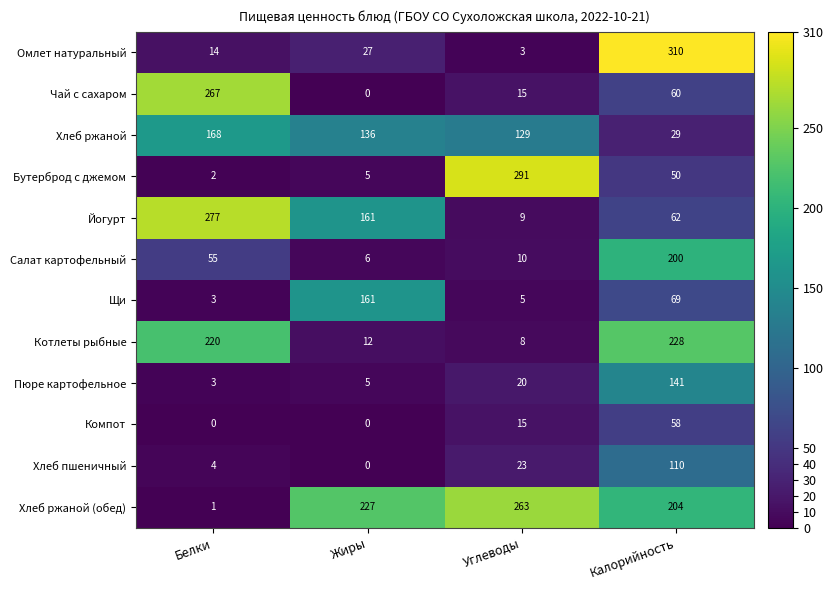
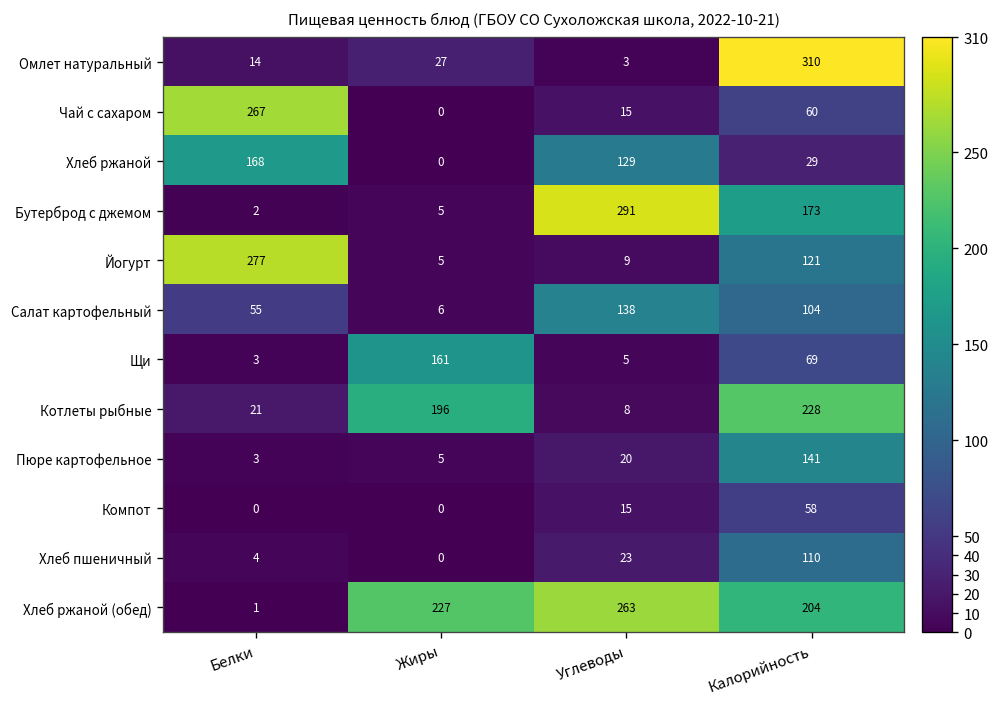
  {
    "Омлет натуральный": {
      "Белки": 14,
      "Жиры": 27,
      "Углеводы": 3,
      "Калорийность": 310
    },
    "Чай с сахаром": {
      "Белки": 267,
      "Жиры": 0,
      "Углеводы": 15,
      "Калорийность": 60
    },
    "Хлеб ржаной": {
      "Белки": 168,
-     "Жиры": 136,
+     "Жиры": 0,
      "Углеводы": 129,
      "Калорийность": 29
    },
    "Бутерброд с джемом": {
      "Белки": 2,
      "Жиры": 5,
      "Углеводы": 291,
-     "Калорийность": 50
+     "Калорийность": 173
    },
    "Йогурт": {
      "Белки": 277,
-     "Жиры": 161,
+     "Жиры": 5,
      "Углеводы": 9,
-     "Калорийность": 62
+     "Калорийность": 121
    },
    "Салат картофельный": {
      "Белки": 55,
      "Жиры": 6,
-     "Углеводы": 10,
-     "Калорийность": 200
+     "Углеводы": 138,
+     "Калорийность": 104
    },
    "Щи": {
      "Белки": 3,
      "Жиры": 161,
      "Углеводы": 5,
      "Калорийность": 69
    },
    "Котлеты рыбные": {
-     "Белки": 220,
-     "Жиры": 12,
+     "Белки": 21,
+     "Жиры": 196,
      "Углеводы": 8,
      "Калорийность": 228
    },
    "Пюре картофельное": {
      "Белки": 3,
      "Жиры": 5,
      "Углеводы": 20,
      "Калорийность": 141
    },
    "Компот": {
      "Белки": 0,
      "Жиры": 0,
      "Углеводы": 15,
      "Калорийность": 58
    },
    "Хлеб пшеничный": {
      "Белки": 4,
      "Жиры": 0,
      "Углеводы": 23,
      "Калорийность": 110
    },
    "Хлеб ржаной (обед)": {
      "Белки": 1,
      "Жиры": 227,
      "Углеводы": 263,
      "Калорийность": 204
    }
  }
